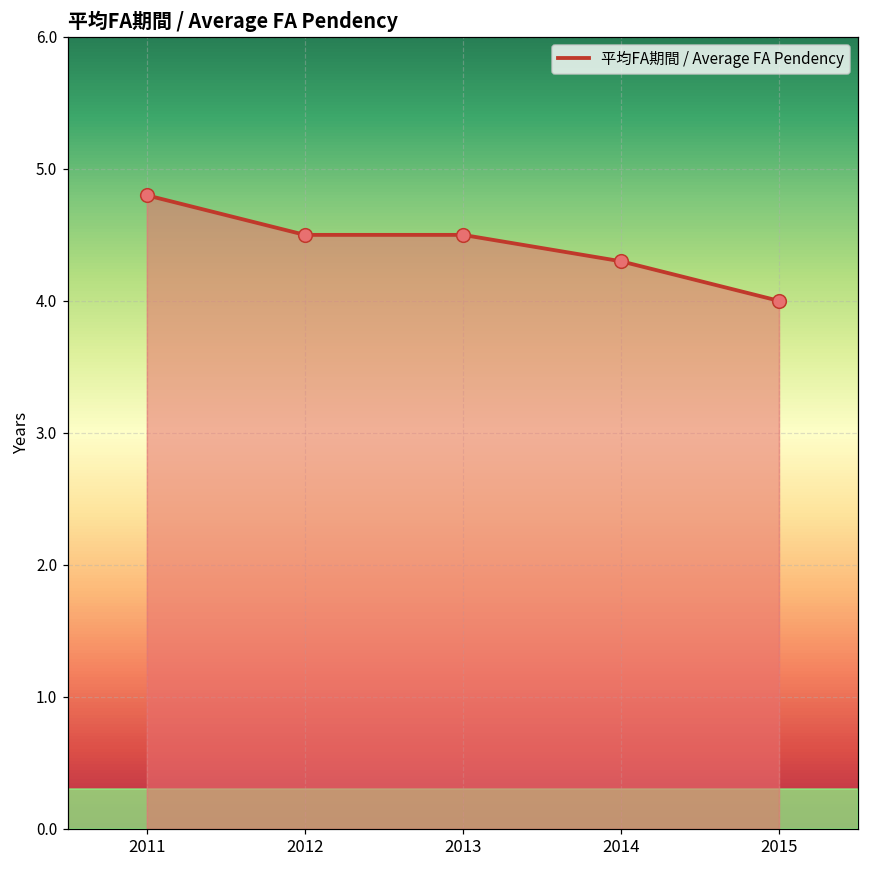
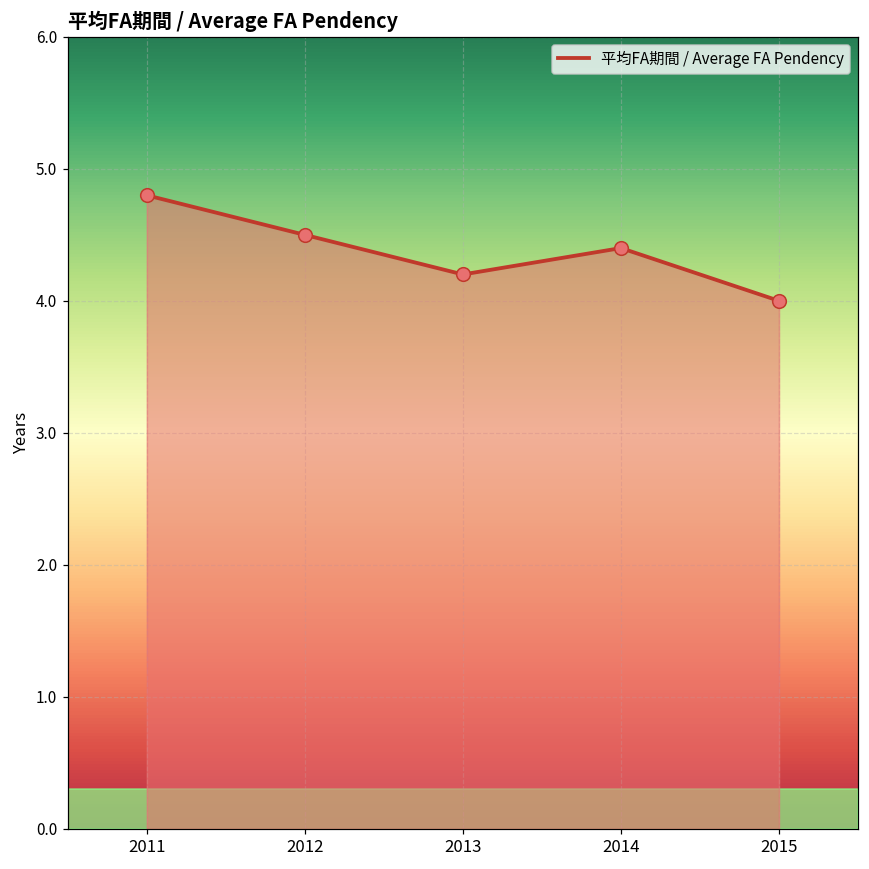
  {
    "2011": 4.8,
    "2012": 4.5,
-   "2013": 4.5,
-   "2014": 4.3,
+   "2013": 4.2,
+   "2014": 4.4,
    "2015": 4.0
  }
